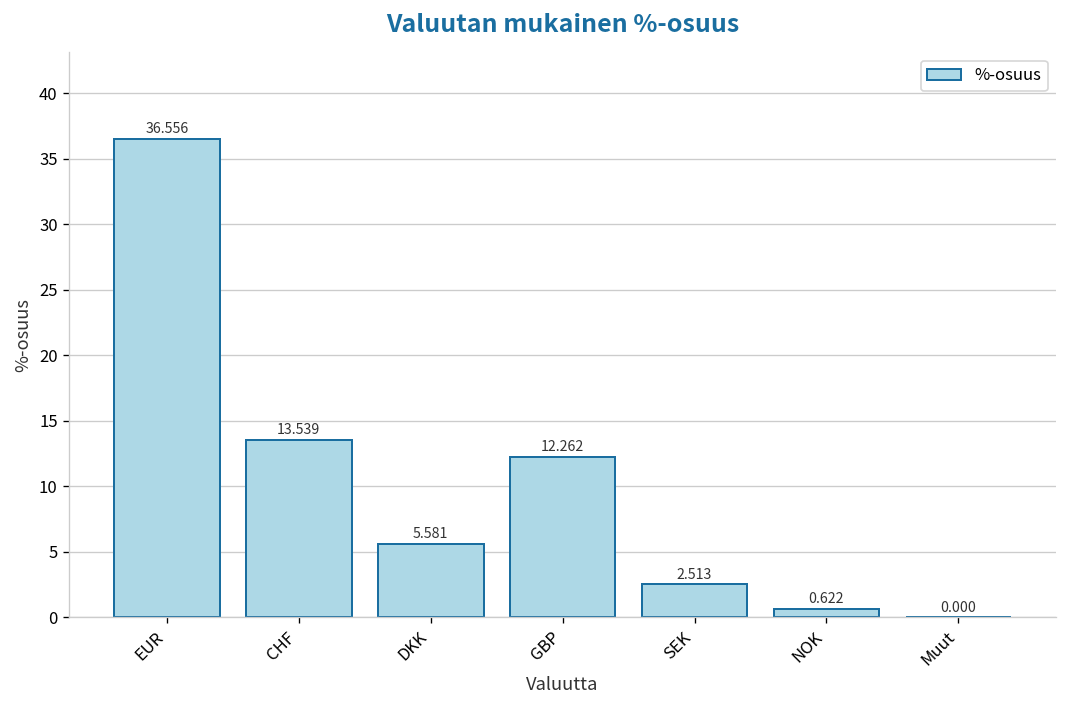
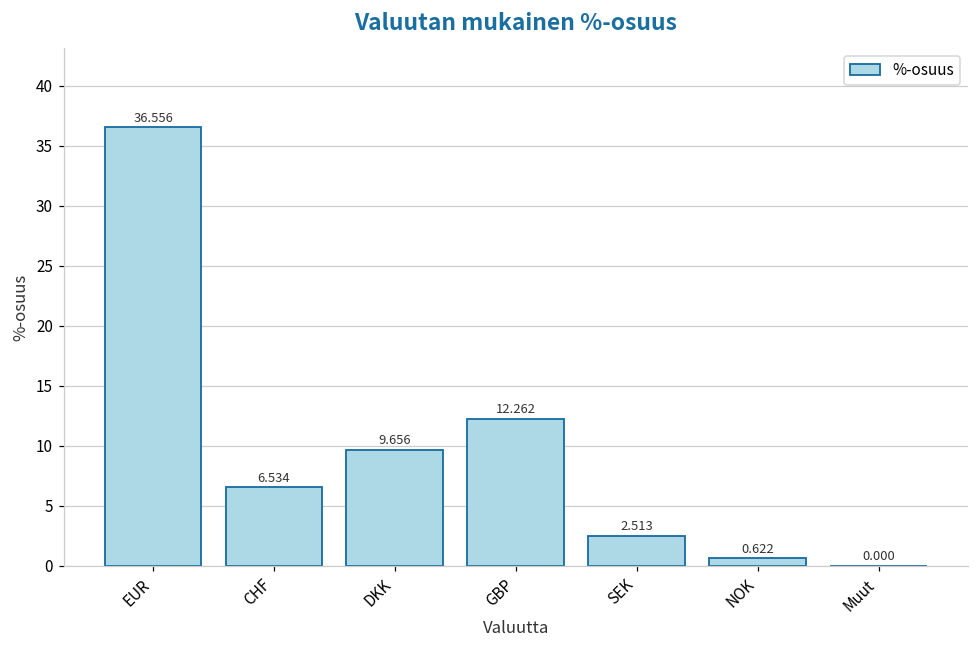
  {
    "EUR": 36.556,
-   "CHF": 13.539,
-   "DKK": 5.581,
+   "CHF": 6.534,
+   "DKK": 9.656,
    "GBP": 12.262,
    "SEK": 2.513,
    "NOK": 0.622,
    "Muut": 0.000
  }
